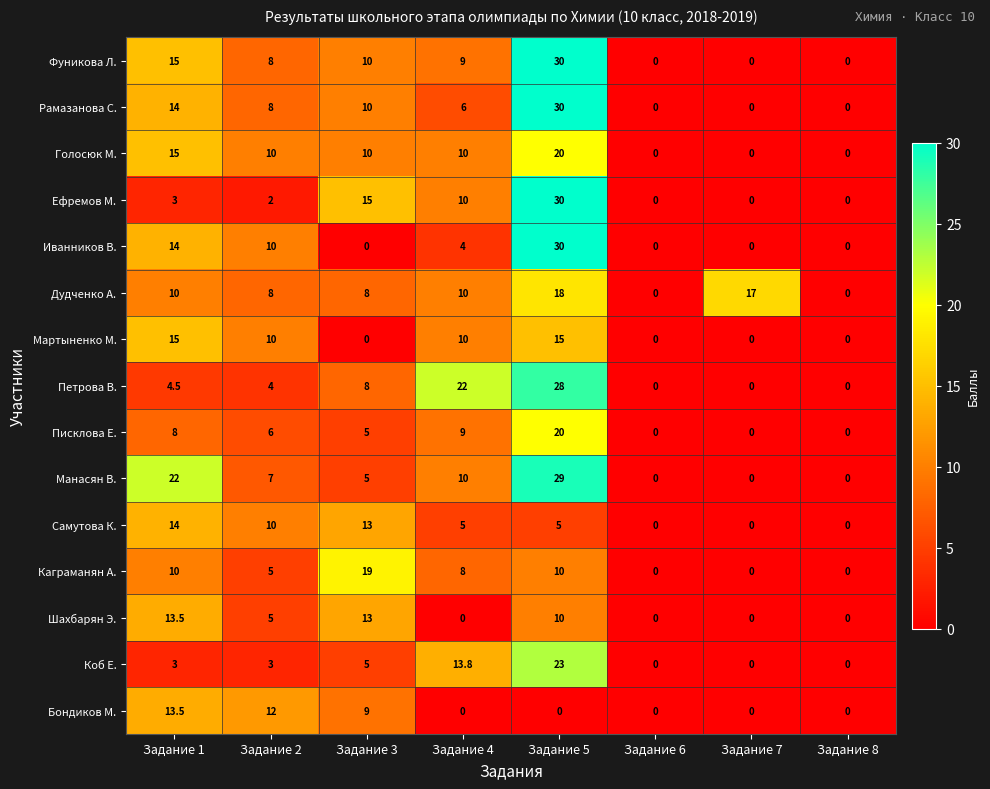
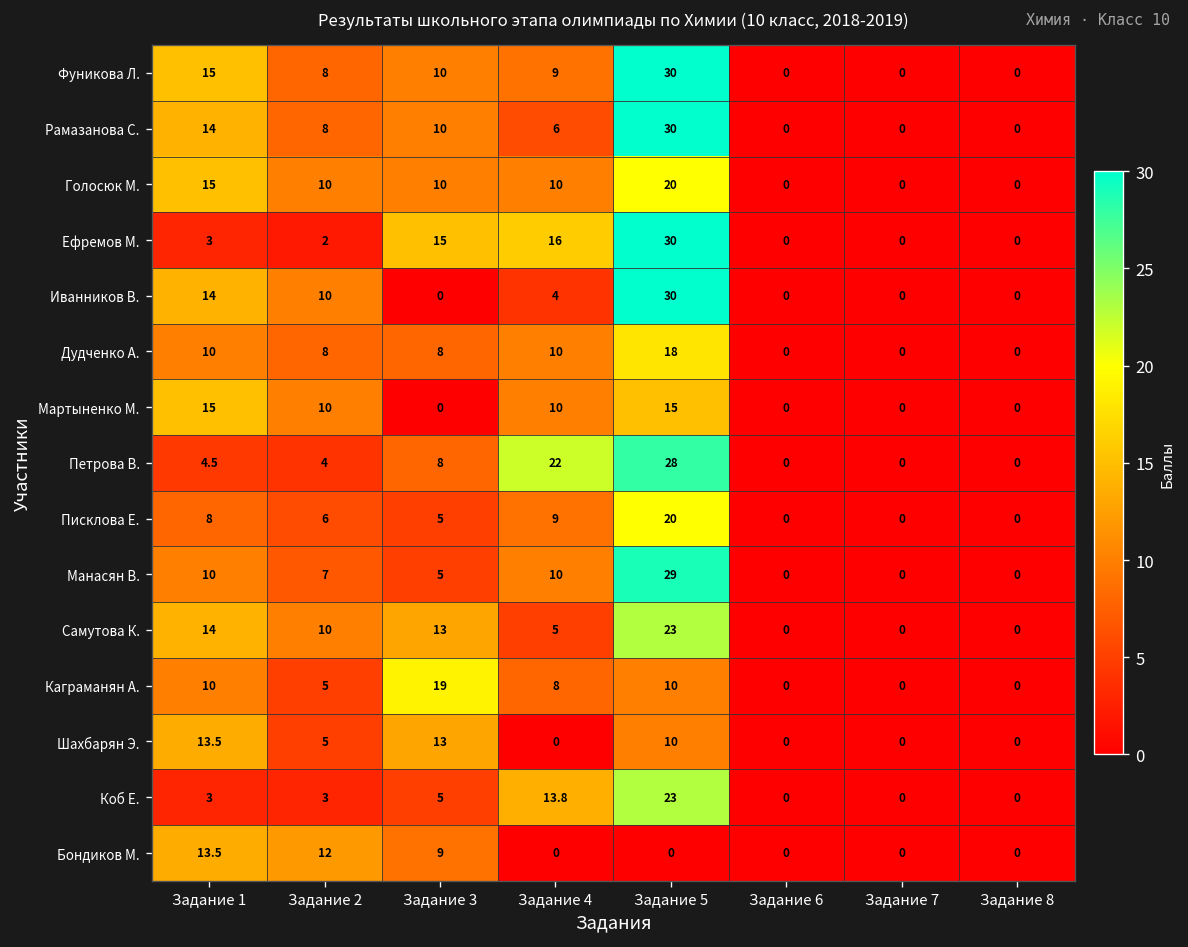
  {
    "Фуникова Л.": {
      "Задание 1": 15,
      "Задание 2": 8,
      "Задание 3": 10,
      "Задание 4": 9,
      "Задание 5": 30,
      "Задание 6": 0,
      "Задание 7": 0,
      "Задание 8": 0
    },
    "Рамазанова С.": {
      "Задание 1": 14,
      "Задание 2": 8,
      "Задание 3": 10,
      "Задание 4": 6,
      "Задание 5": 30,
      "Задание 6": 0,
      "Задание 7": 0,
      "Задание 8": 0
    },
    "Голосюк М.": {
      "Задание 1": 15,
      "Задание 2": 10,
      "Задание 3": 10,
      "Задание 4": 10,
      "Задание 5": 20,
      "Задание 6": 0,
      "Задание 7": 0,
      "Задание 8": 0
    },
    "Ефремов М.": {
      "Задание 1": 3,
      "Задание 2": 2,
      "Задание 3": 15,
-     "Задание 4": 10,
+     "Задание 4": 16,
      "Задание 5": 30,
      "Задание 6": 0,
      "Задание 7": 0,
      "Задание 8": 0
    },
    "Иванников В.": {
      "Задание 1": 14,
      "Задание 2": 10,
      "Задание 3": 0,
      "Задание 4": 4,
      "Задание 5": 30,
      "Задание 6": 0,
      "Задание 7": 0,
      "Задание 8": 0
    },
    "Дудченко А.": {
      "Задание 1": 10,
      "Задание 2": 8,
      "Задание 3": 8,
      "Задание 4": 10,
      "Задание 5": 18,
      "Задание 6": 0,
-     "Задание 7": 17,
+     "Задание 7": 0,
      "Задание 8": 0
    },
    "Мартыненко М.": {
      "Задание 1": 15,
      "Задание 2": 10,
      "Задание 3": 0,
      "Задание 4": 10,
      "Задание 5": 15,
      "Задание 6": 0,
      "Задание 7": 0,
      "Задание 8": 0
    },
    "Петрова В.": {
      "Задание 1": 4.5,
      "Задание 2": 4,
      "Задание 3": 8,
      "Задание 4": 22,
      "Задание 5": 28,
      "Задание 6": 0,
      "Задание 7": 0,
      "Задание 8": 0
    },
    "Писклова Е.": {
      "Задание 1": 8,
      "Задание 2": 6,
      "Задание 3": 5,
      "Задание 4": 9,
      "Задание 5": 20,
      "Задание 6": 0,
      "Задание 7": 0,
      "Задание 8": 0
    },
    "Манасян В.": {
-     "Задание 1": 22,
+     "Задание 1": 10,
      "Задание 2": 7,
      "Задание 3": 5,
      "Задание 4": 10,
      "Задание 5": 29,
      "Задание 6": 0,
      "Задание 7": 0,
      "Задание 8": 0
    },
    "Самутова К.": {
      "Задание 1": 14,
      "Задание 2": 10,
      "Задание 3": 13,
      "Задание 4": 5,
-     "Задание 5": 5,
+     "Задание 5": 23,
      "Задание 6": 0,
      "Задание 7": 0,
      "Задание 8": 0
    },
    "Каграманян А.": {
      "Задание 1": 10,
      "Задание 2": 5,
      "Задание 3": 19,
      "Задание 4": 8,
      "Задание 5": 10,
      "Задание 6": 0,
      "Задание 7": 0,
      "Задание 8": 0
    },
    "Шахбарян Э.": {
      "Задание 1": 13.5,
      "Задание 2": 5,
      "Задание 3": 13,
      "Задание 4": 0,
      "Задание 5": 10,
      "Задание 6": 0,
      "Задание 7": 0,
      "Задание 8": 0
    },
    "Коб Е.": {
      "Задание 1": 3,
      "Задание 2": 3,
      "Задание 3": 5,
      "Задание 4": 13.8,
      "Задание 5": 23,
      "Задание 6": 0,
      "Задание 7": 0,
      "Задание 8": 0
    },
    "Бондиков М.": {
      "Задание 1": 13.5,
      "Задание 2": 12,
      "Задание 3": 9,
      "Задание 4": 0,
      "Задание 5": 0,
      "Задание 6": 0,
      "Задание 7": 0,
      "Задание 8": 0
    }
  }
